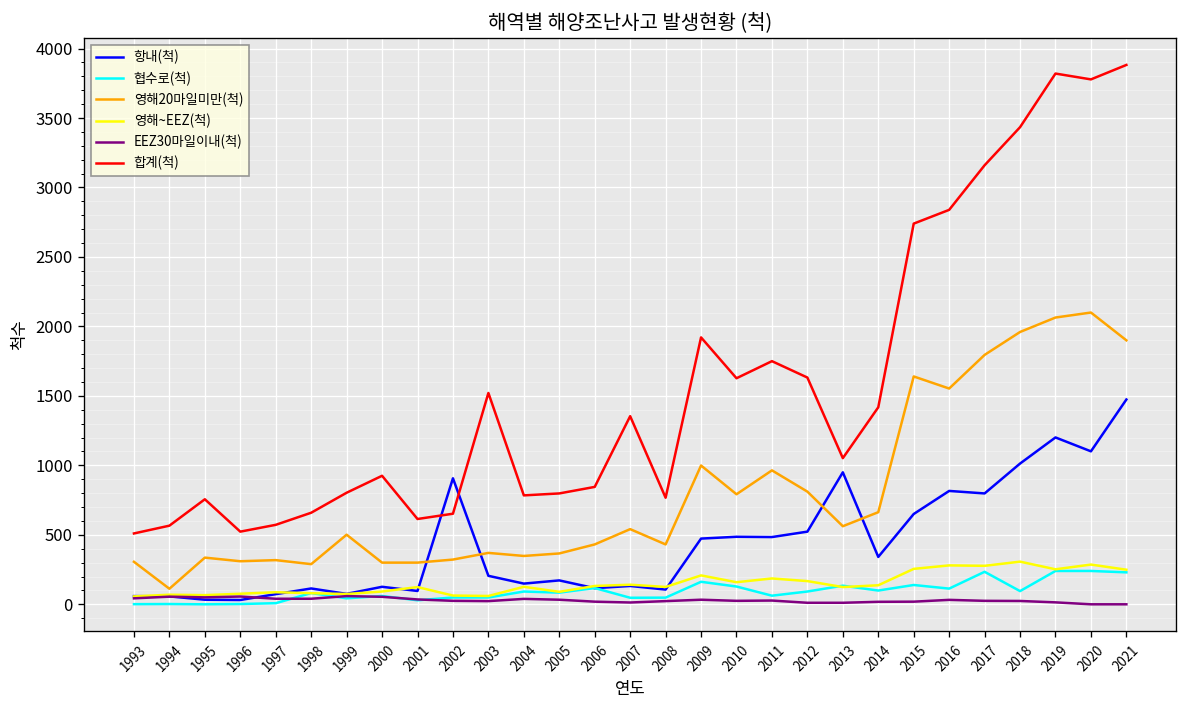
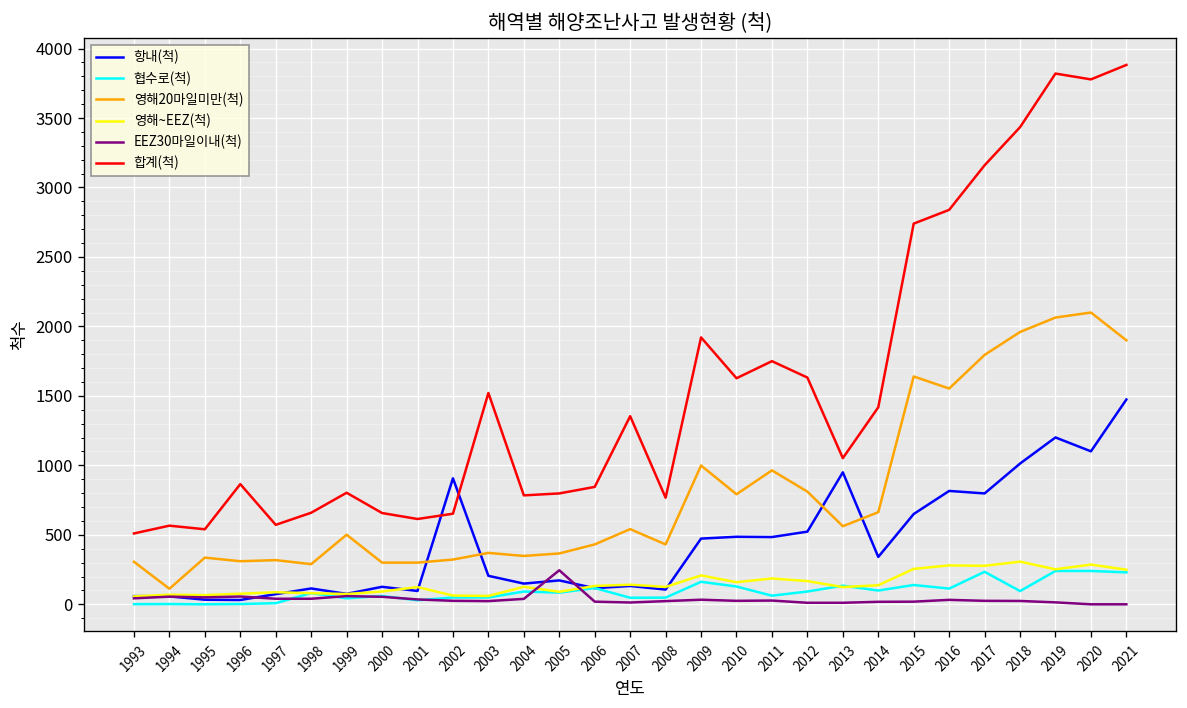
  {
    "항내(척)": {
      "1996": 30,
      "1998": 110,
      "2000": 130,
      "2001": 100,
      "2002": 910,
      "2003": 210,
      "2004": 150,
      "2005": 170,
      "2009": 470,
      "2010": 490,
      "2011": 480,
      "2012": 520,
      "2013": 950,
      "2014": 340,
      "2015": 650,
      "2016": 820,
      "2017": 800,
      "2018": 1010,
      "2019": 1200,
      "2020": 1100,
      "2021": 1470
    },
    "협수로(척)": {
      "1993": 0,
      "1994": 0,
      "1995": 0,
      "1996": 0,
      "1997": 10,
      "2004": 90,
      "2007": 50,
      "2008": 50,
      "2009": 160,
      "2010": 130,
      "2011": 60,
      "2012": 90,
      "2014": 100,
      "2015": 140,
      "2016": 110,
      "2017": 230,
      "2018": 100,
      "2020": 240
    },
    "영해20마일미만(척)": {
      "1993": 310,
      "1994": 110,
      "1995": 340,
      "1996": 310,
      "1997": 320,
      "1998": 290,
      "1999": 500,
      "2000": 300,
      "2001": 300,
      "2002": 320,
      "2003": 370,
      "2004": 350,
      "2005": 370,
      "2006": 430,
      "2007": 540,
      "2008": 430,
      "2009": 1000,
      "2010": 790,
      "2011": 960,
      "2012": 810,
      "2013": 560,
      "2014": 660,
      "2015": 1640,
      "2016": 1550,
      "2017": 1800,
      "2018": 1960,
      "2019": 2060,
      "2020": 2100,
      "2021": 1900
    },
    "영해~EEZ(척)": {
      "2000": 90,
      "2001": 120,
      "2004": 130,
      "2009": 210,
      "2010": 160,
      "2011": 190,
      "2012": 170,
      "2014": 140,
      "2015": 260,
      "2016": 280,
      "2017": 280,
      "2018": 310,
      "2020": 290
    },
    "EEZ30마일이내(척)": {
      "1997": 40,
      "1998": 40,
      "2002": 30,
      "2003": 20,
      "2004": 40,
-     "2005": 30,
+     "2005": 250,
      "2006": 20,
      "2007": 10,
      "2008": 20,
      "2009": 30,
      "2010": 30,
      "2011": 30,
      "2012": 10,
      "2013": 10,
      "2014": 20,
      "2015": 20,
      "2016": 30,
      "2017": 30,
      "2018": 20,
      "2019": 10,
      "2020": 0,
      "2021": 0
    },
    "합계(척)": {
      "1993": 510,
      "1994": 570,
-     "1995": 760,
-     "1996": 520,
+     "1995": 540,
+     "1996": 870,
      "1997": 570,
      "1998": 660,
      "1999": 800,
-     "2000": 930,
+     "2000": 660,
      "2001": 610,
      "2002": 650,
      "2003": 1520,
      "2004": 780,
      "2005": 800,
      "2006": 850,
      "2007": 1350,
      "2008": 770,
      "2009": 1920,
      "2010": 1630,
      "2011": 1750,
      "2012": 1630,
      "2013": 1050,
      "2014": 1420,
      "2015": 2740,
      "2016": 2840,
      "2017": 3160,
      "2018": 3430,
      "2019": 3820,
      "2020": 3780,
      "2021": 3880
    }
  }
